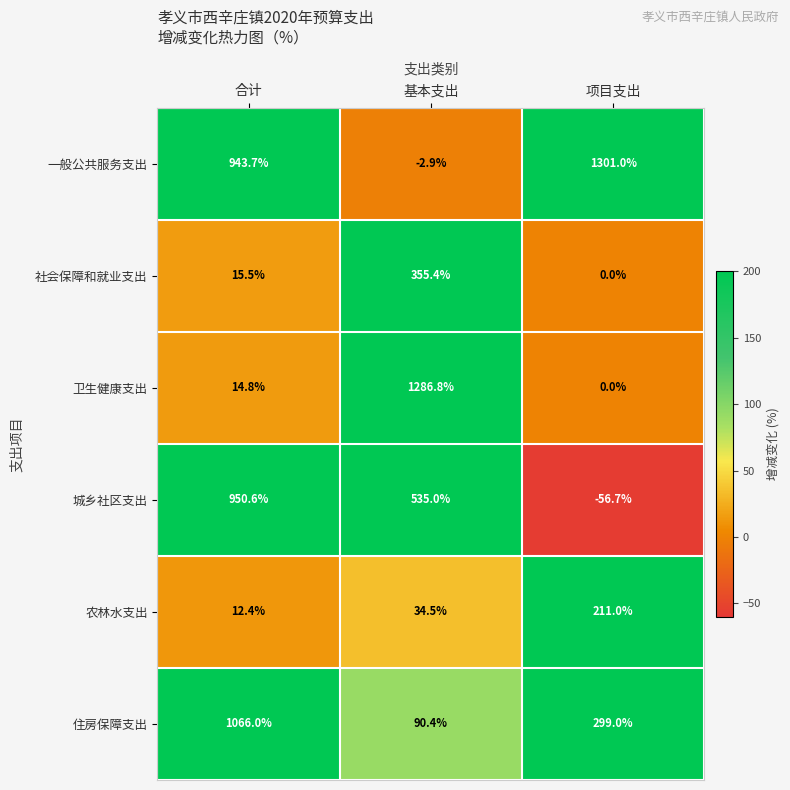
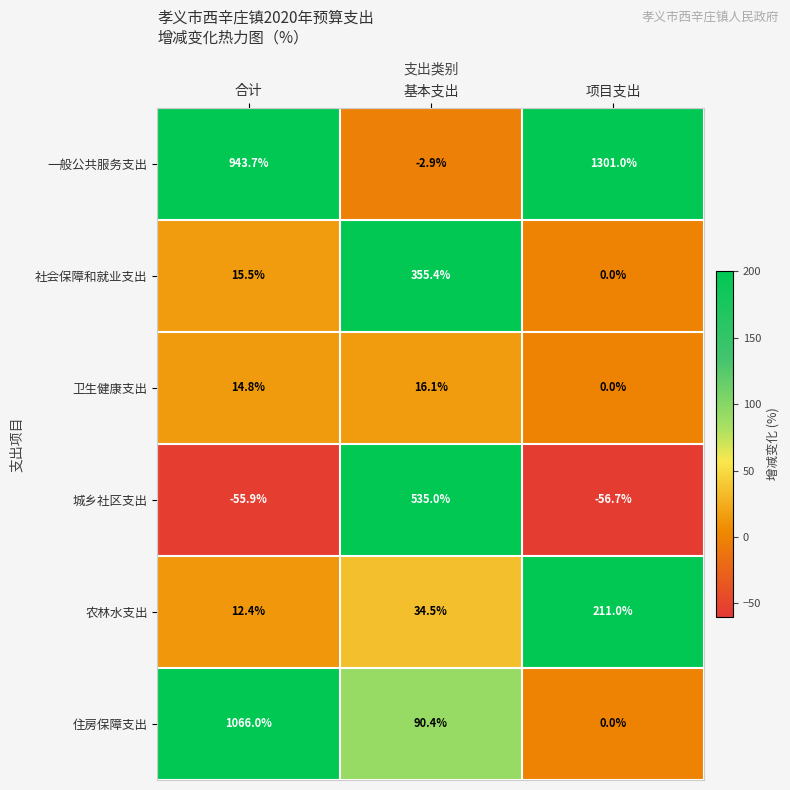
  {
    "一般公共服务支出": {
      "合计": "943.7%",
      "基本支出": "-2.9%",
      "项目支出": "1301.0%"
    },
    "社会保障和就业支出": {
      "合计": "15.5%",
      "基本支出": "355.4%",
      "项目支出": "0.0%"
    },
    "卫生健康支出": {
      "合计": "14.8%",
-     "基本支出": "1286.8%",
+     "基本支出": "16.1%",
      "项目支出": "0.0%"
    },
    "城乡社区支出": {
-     "合计": "950.6%",
+     "合计": "-55.9%",
      "基本支出": "535.0%",
      "项目支出": "-56.7%"
    },
    "农林水支出": {
      "合计": "12.4%",
      "基本支出": "34.5%",
      "项目支出": "211.0%"
    },
    "住房保障支出": {
      "合计": "1066.0%",
      "基本支出": "90.4%",
-     "项目支出": "299.0%"
+     "项目支出": "0.0%"
    }
  }
